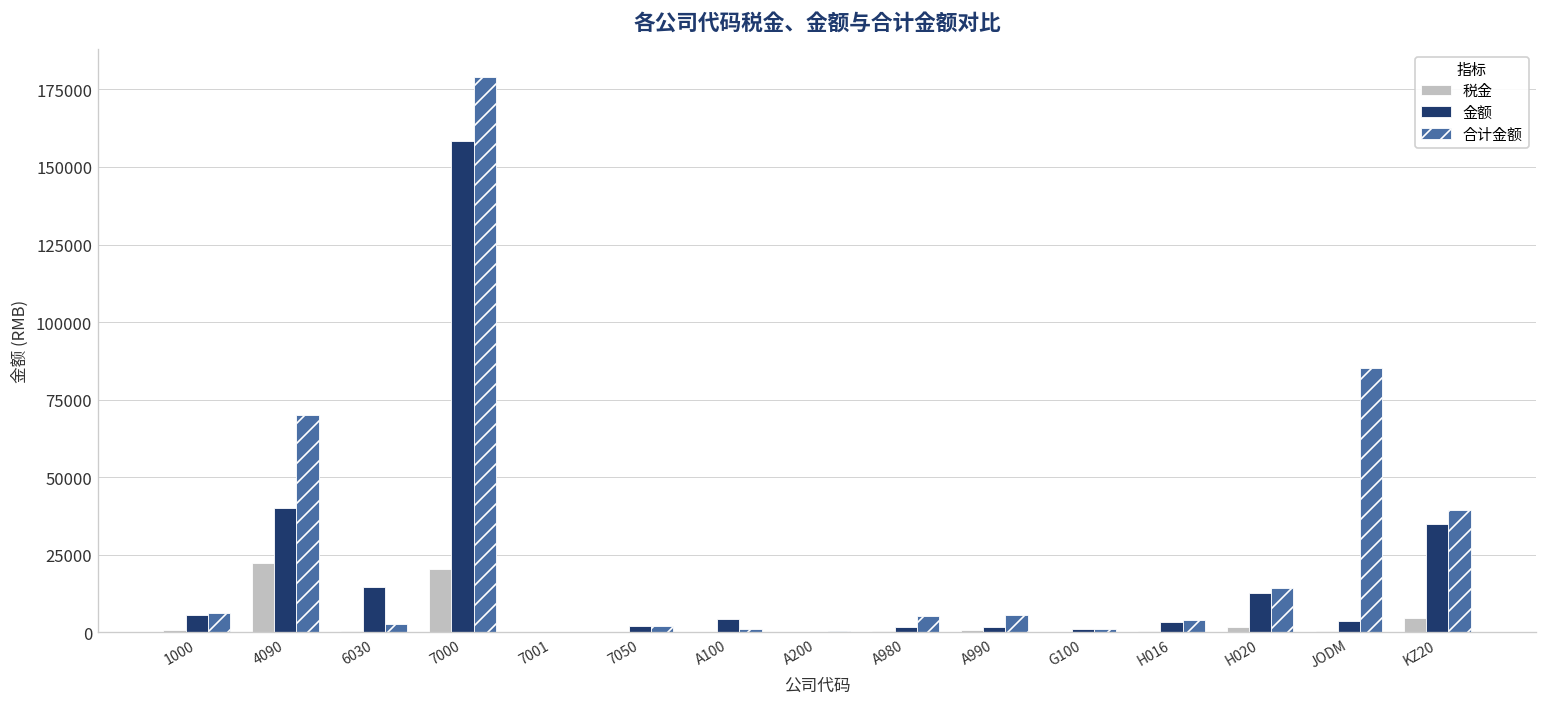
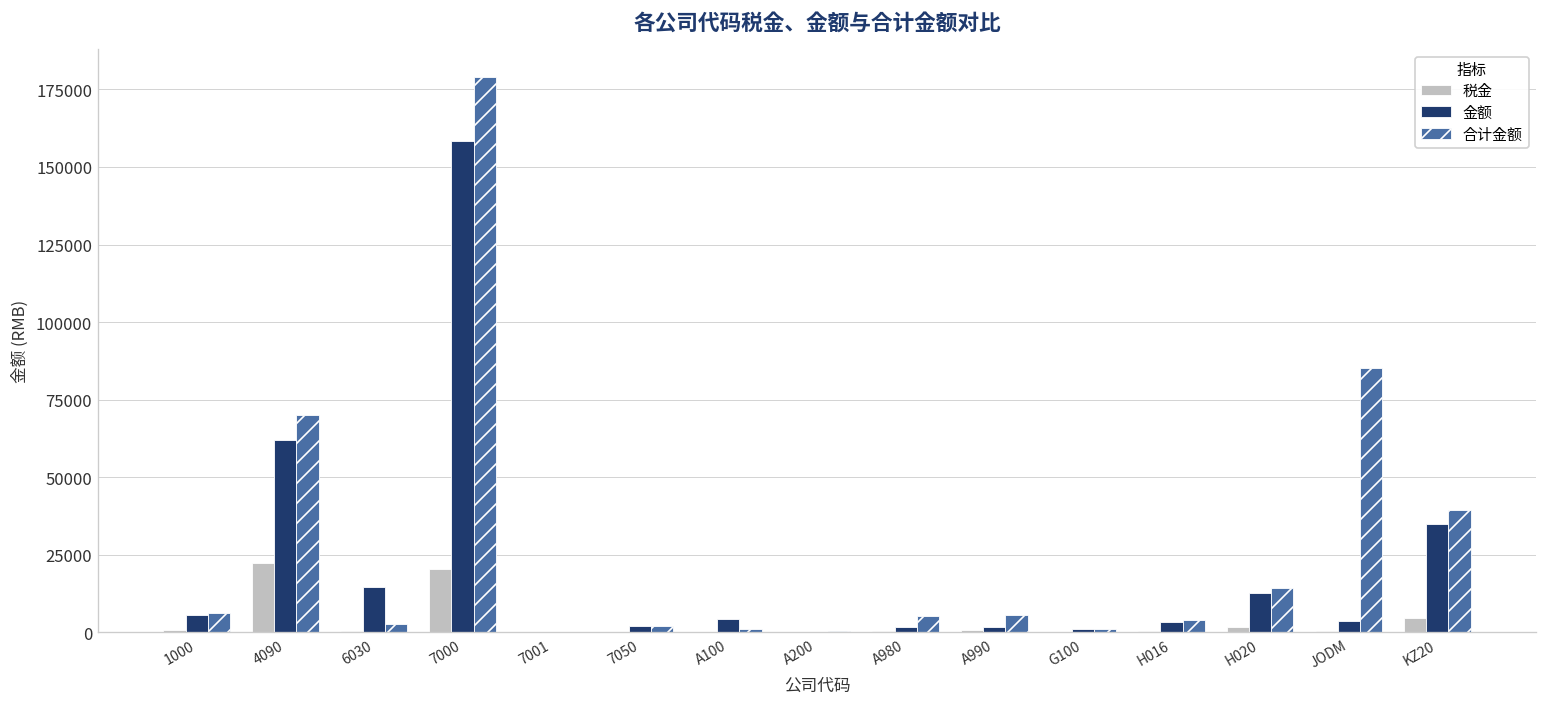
  {
    "税金": {
      "4090": 22000,
      "7000": 21000,
      "H020": 2000,
      "KZ20": 5000
    },
    "金额": {
      "1000": 6000,
-     "4090": 40000,
+     "4090": 62000,
      "6030": 15000,
      "7000": 158000,
      "7050": 2000,
      "A100": 4000,
      "A980": 2000,
      "A990": 2000,
      "G100": 1000,
      "H016": 3000,
      "H020": 13000,
      "JODM": 4000,
      "KZ20": 35000
    },
    "合计金额": {
      "1000": 6000,
      "4090": 70000,
      "6030": 3000,
      "7000": 179000,
      "7050": 2000,
      "A100": 1000,
      "A980": 5000,
      "A990": 6000,
      "G100": 1000,
      "H016": 4000,
      "H020": 14000,
      "JODM": 85000,
      "KZ20": 40000
    }
  }
